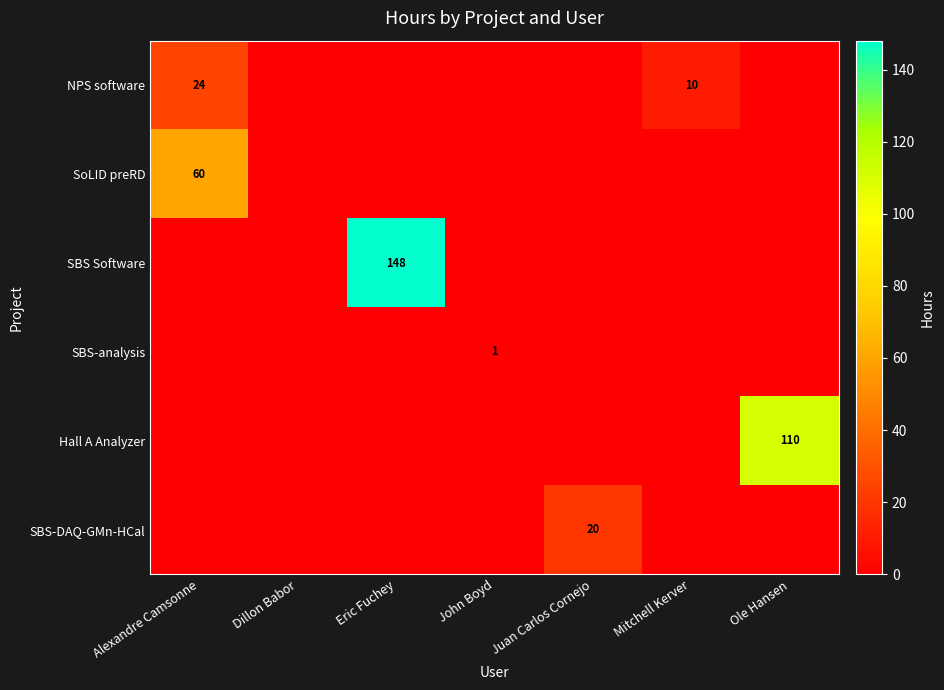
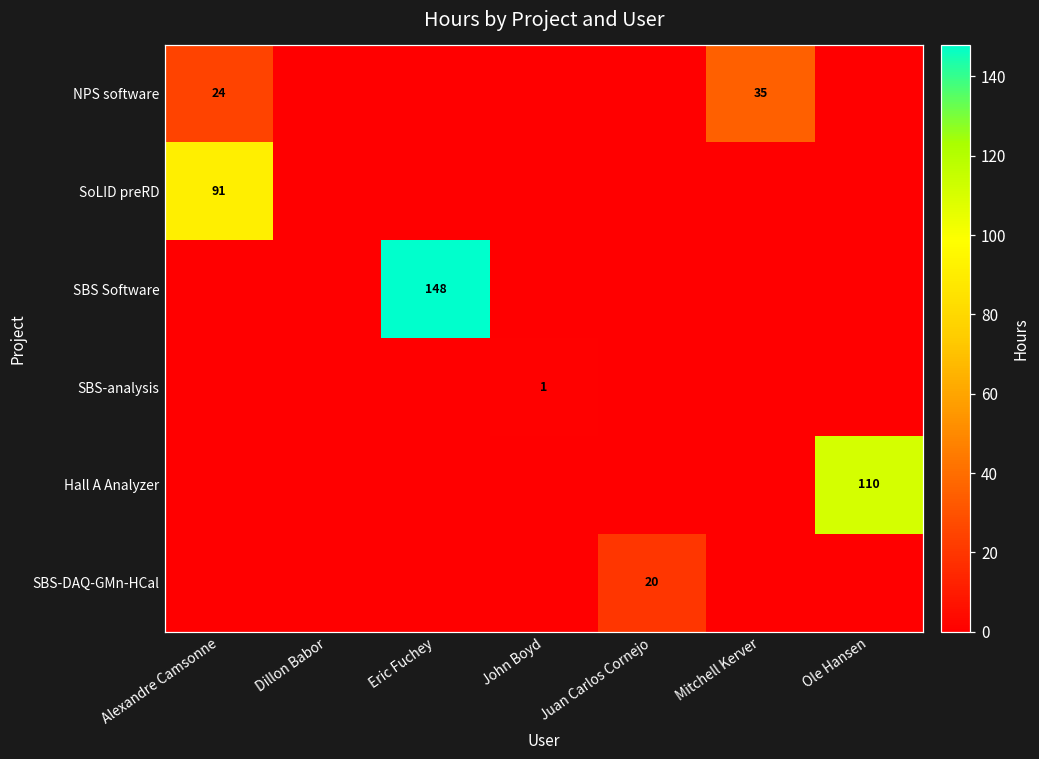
  {
    "NPS software": {
      "Alexandre Camsonne": 24,
-     "Mitchell Kerver": 10
+     "Mitchell Kerver": 35
    },
    "SoLID preRD": {
-     "Alexandre Camsonne": 60
+     "Alexandre Camsonne": 91
    },
    "SBS Software": {
      "Eric Fuchey": 148
    },
    "SBS-analysis": {
      "John Boyd": 1
    },
    "Hall A Analyzer": {
      "Ole Hansen": 110
    },
    "SBS-DAQ-GMn-HCal": {
      "Juan Carlos Cornejo": 20
    }
  }
